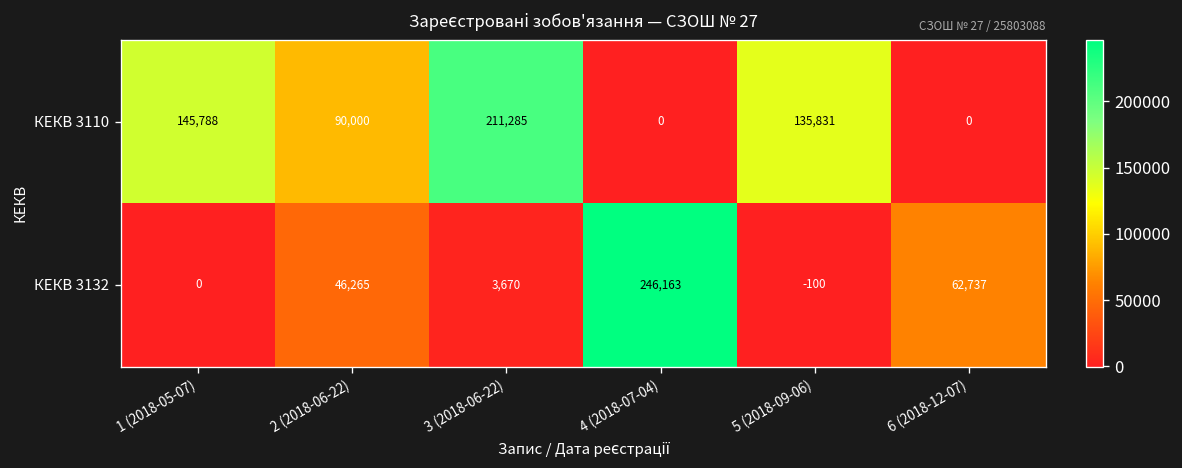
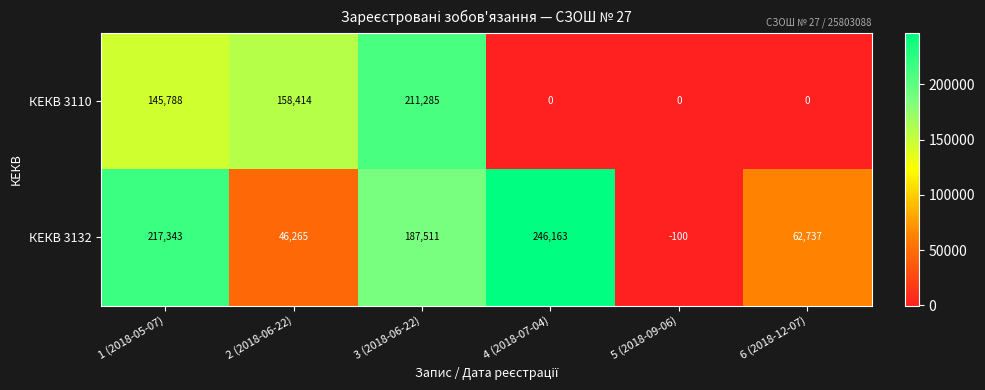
  {
    "КЕКВ 3110": {
      "1 (2018-05-07)": "145,788",
-     "2 (2018-06-22)": "90,000",
+     "2 (2018-06-22)": "158,414",
      "3 (2018-06-22)": "211,285",
      "4 (2018-07-04)": "0",
-     "5 (2018-09-06)": "135,831",
+     "5 (2018-09-06)": "0",
      "6 (2018-12-07)": "0"
    },
    "КЕКВ 3132": {
-     "1 (2018-05-07)": "0",
+     "1 (2018-05-07)": "217,343",
      "2 (2018-06-22)": "46,265",
-     "3 (2018-06-22)": "3,670",
+     "3 (2018-06-22)": "187,511",
      "4 (2018-07-04)": "246,163",
      "5 (2018-09-06)": "-100",
      "6 (2018-12-07)": "62,737"
    }
  }
